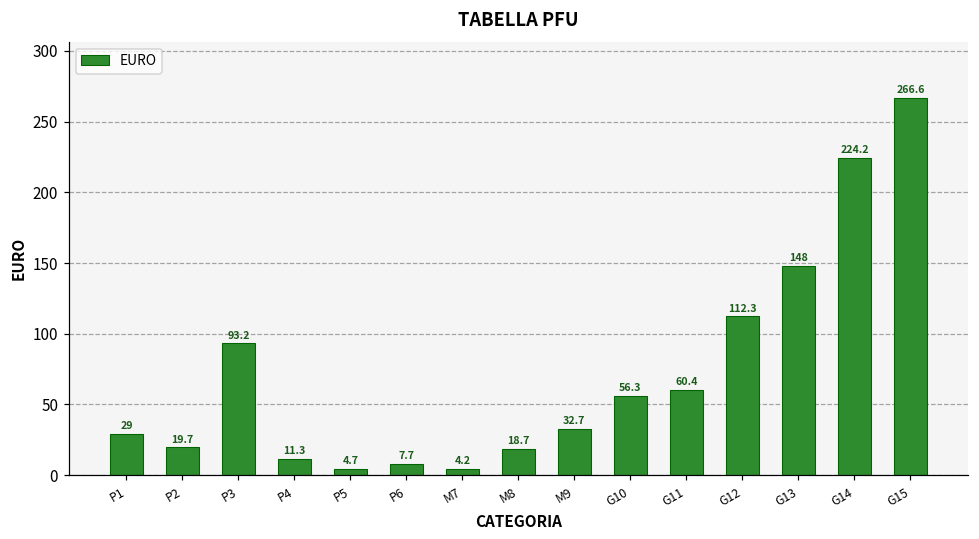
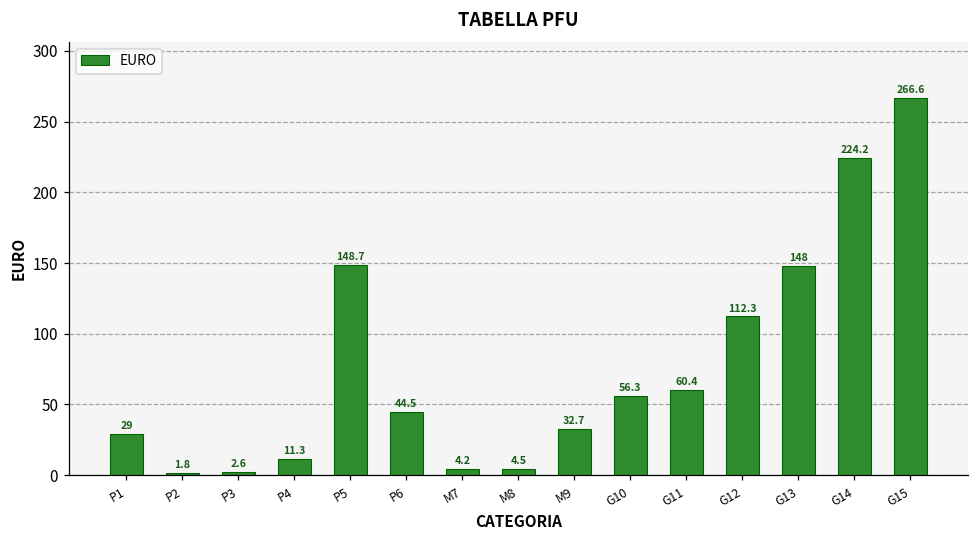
  {
    "P1": 29,
-   "P2": 19.7,
-   "P3": 93.2,
+   "P2": 1.8,
+   "P3": 2.6,
    "P4": 11.3,
-   "P5": 4.7,
-   "P6": 7.7,
+   "P5": 148.7,
+   "P6": 44.5,
    "M7": 4.2,
-   "M8": 18.7,
+   "M8": 4.5,
    "M9": 32.7,
    "G10": 56.3,
    "G11": 60.4,
    "G12": 112.3,
    "G13": 148,
    "G14": 224.2,
    "G15": 266.6
  }
